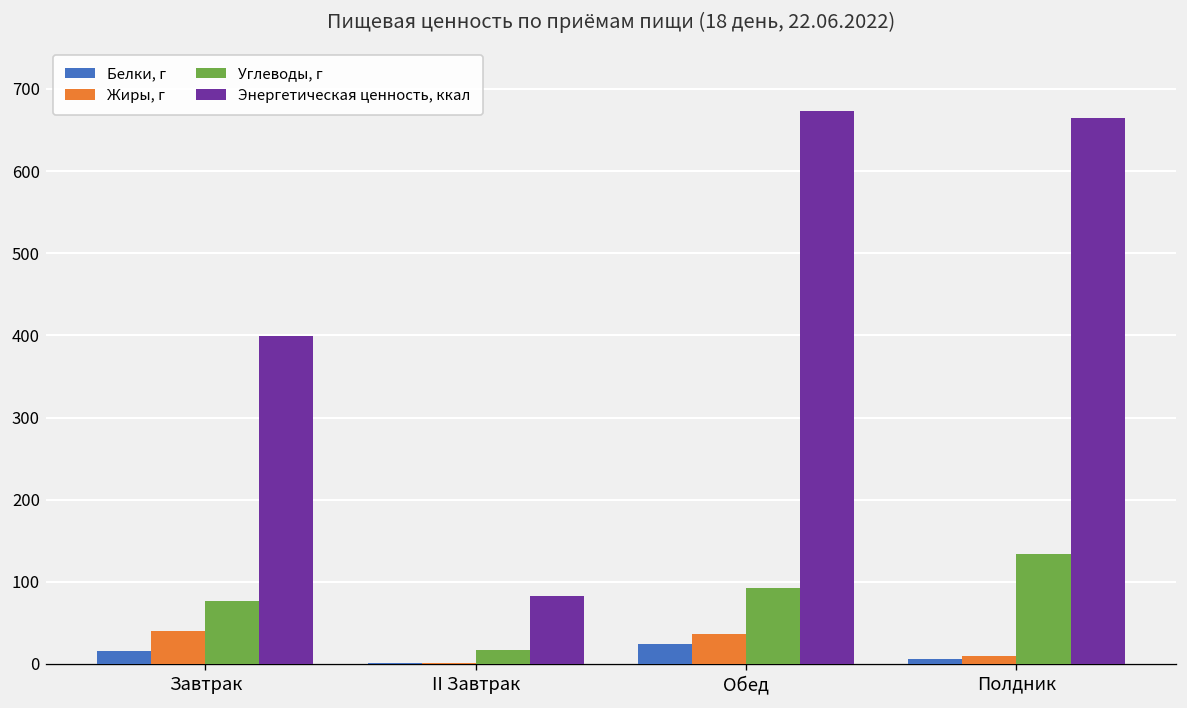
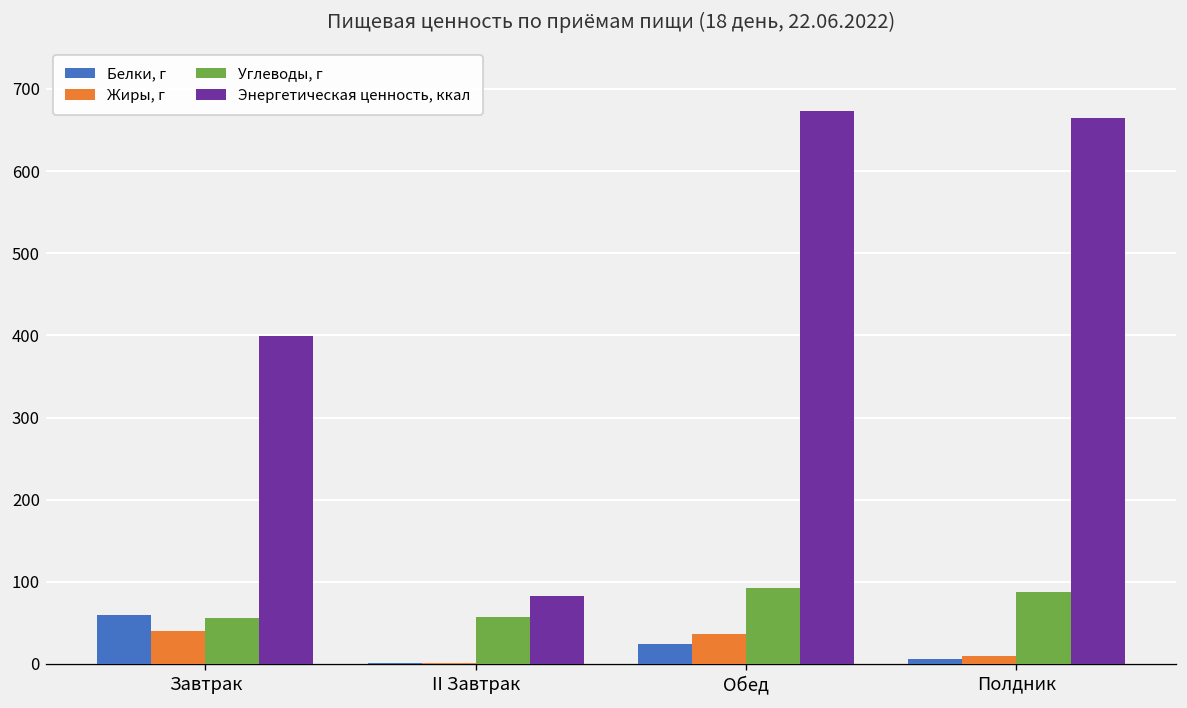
  {
    "Белки, г": {
-     "Завтрак": 20,
+     "Завтрак": 60,
      "Обед": 20,
      "Полдник": 10
    },
    "Жиры, г": {
      "Завтрак": 40,
      "Обед": 40,
      "Полдник": 10
    },
    "Углеводы, г": {
-     "Завтрак": 80,
-     "II Завтрак": 20,
+     "Завтрак": 60,
+     "II Завтрак": 60,
      "Обед": 90,
-     "Полдник": 130
+     "Полдник": 90
    },
    "Энергетическая ценность, ккал": {
      "Завтрак": 400,
      "II Завтрак": 80,
      "Обед": 670,
      "Полдник": 660
    }
  }
